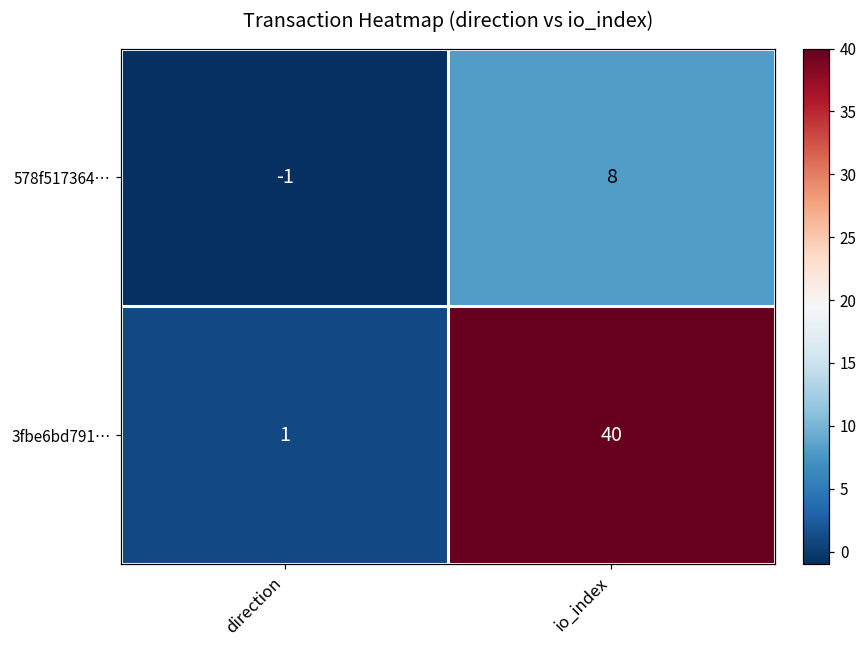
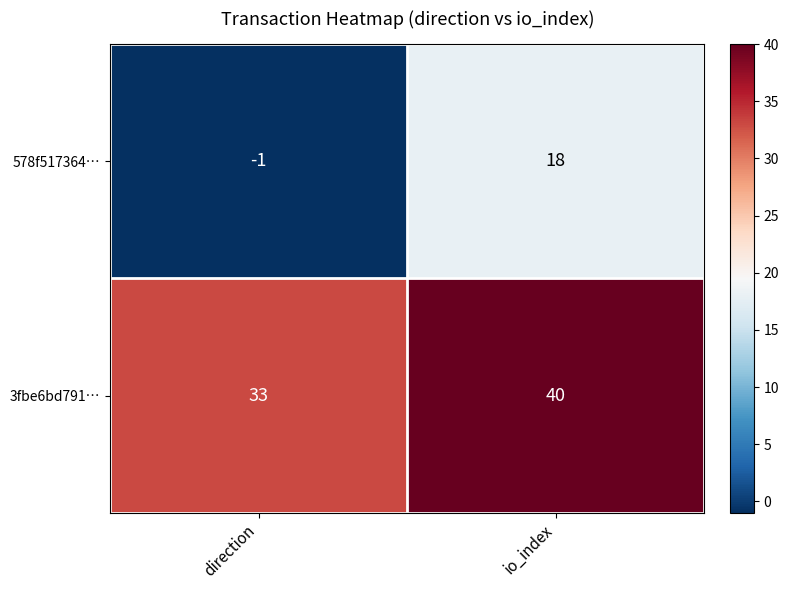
  {
    "578f517364…": {
      "direction": -1,
-     "io_index": 8
+     "io_index": 18
    },
    "3fbe6bd791…": {
-     "direction": 1,
+     "direction": 33,
      "io_index": 40
    }
  }
